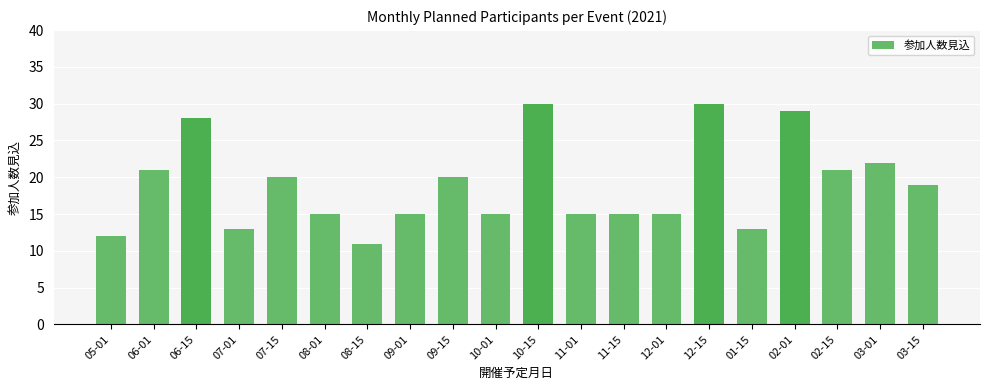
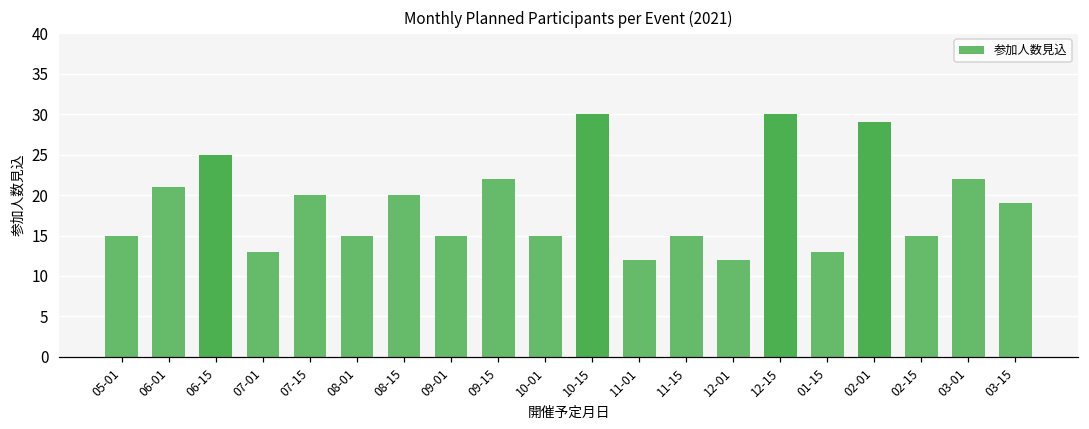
  {
-   "05-01": 12,
+   "05-01": 15,
    "06-01": 21,
-   "06-15": 28,
+   "06-15": 25,
    "07-01": 13,
    "07-15": 20,
    "08-01": 15,
-   "08-15": 11,
+   "08-15": 20,
    "09-01": 15,
-   "09-15": 20,
+   "09-15": 22,
    "10-01": 15,
    "10-15": 30,
-   "11-01": 15,
+   "11-01": 12,
    "11-15": 15,
-   "12-01": 15,
+   "12-01": 12,
    "12-15": 30,
    "01-15": 13,
    "02-01": 29,
-   "02-15": 21,
+   "02-15": 15,
    "03-01": 22,
    "03-15": 19
  }
